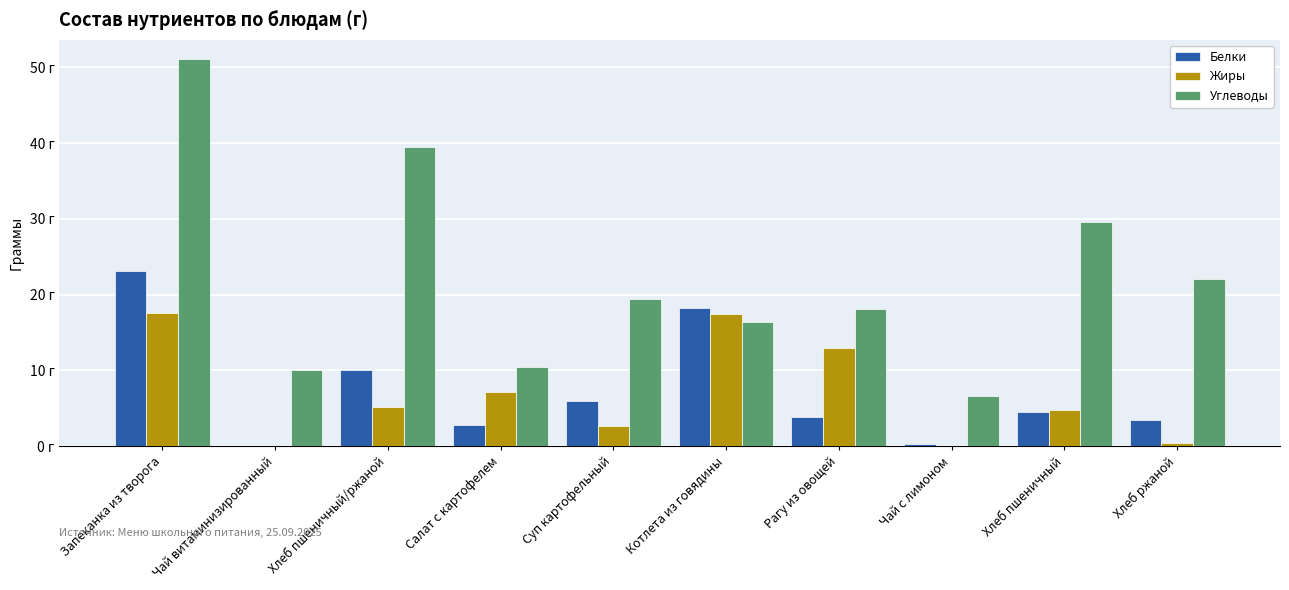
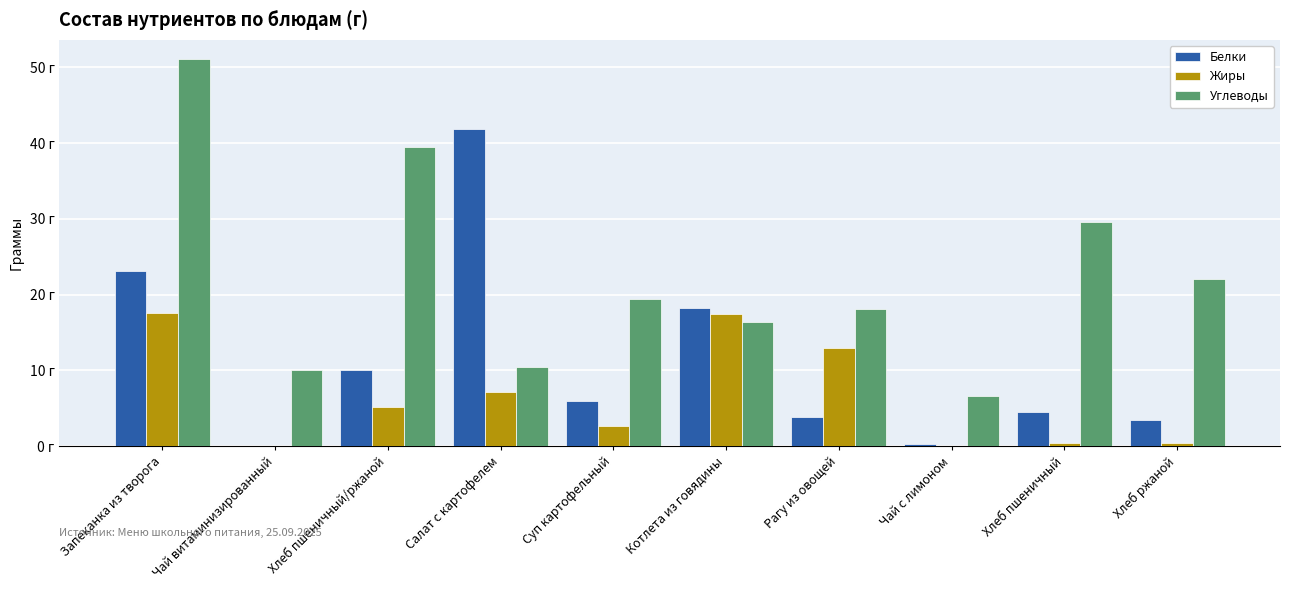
  {
    "Белки": {
      "Запеканка из творога": "23 г",
      "Чай витаминизированный": "0 г",
      "Хлеб пшеничный/ржаной": "10 г",
-     "Салат с картофелем": "3 г",
+     "Салат с картофелем": "42 г",
      "Суп картофельный": "6 г",
      "Котлета из говядины": "18 г",
      "Рагу из овощей": "4 г",
      "Хлеб пшеничный": "5 г",
      "Хлеб ржаной": "3 г"
    },
    "Жиры": {
      "Запеканка из творога": "18 г",
      "Чай витаминизированный": "0 г",
      "Хлеб пшеничный/ржаной": "5 г",
      "Салат с картофелем": "7 г",
      "Суп картофельный": "3 г",
      "Котлета из говядины": "17 г",
      "Рагу из овощей": "13 г",
-     "Хлеб пшеничный": "5 г",
+     "Хлеб пшеничный": "0 г",
      "Хлеб ржаной": "0 г"
    },
    "Углеводы": {
      "Запеканка из творога": "51 г",
      "Чай витаминизированный": "10 г",
      "Хлеб пшеничный/ржаной": "40 г",
      "Салат с картофелем": "10 г",
      "Суп картофельный": "19 г",
      "Котлета из говядины": "16 г",
      "Рагу из овощей": "18 г",
      "Чай с лимоном": "7 г",
      "Хлеб пшеничный": "30 г",
      "Хлеб ржаной": "22 г"
    }
  }
